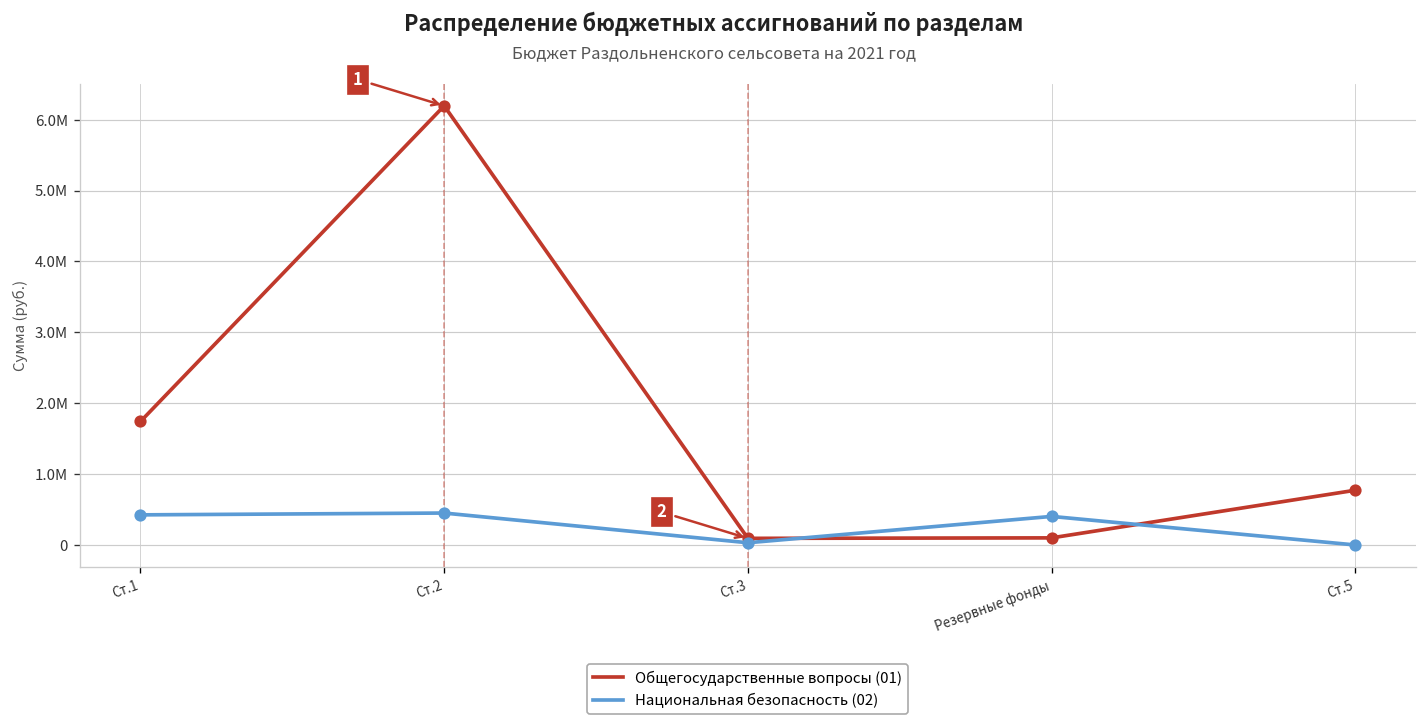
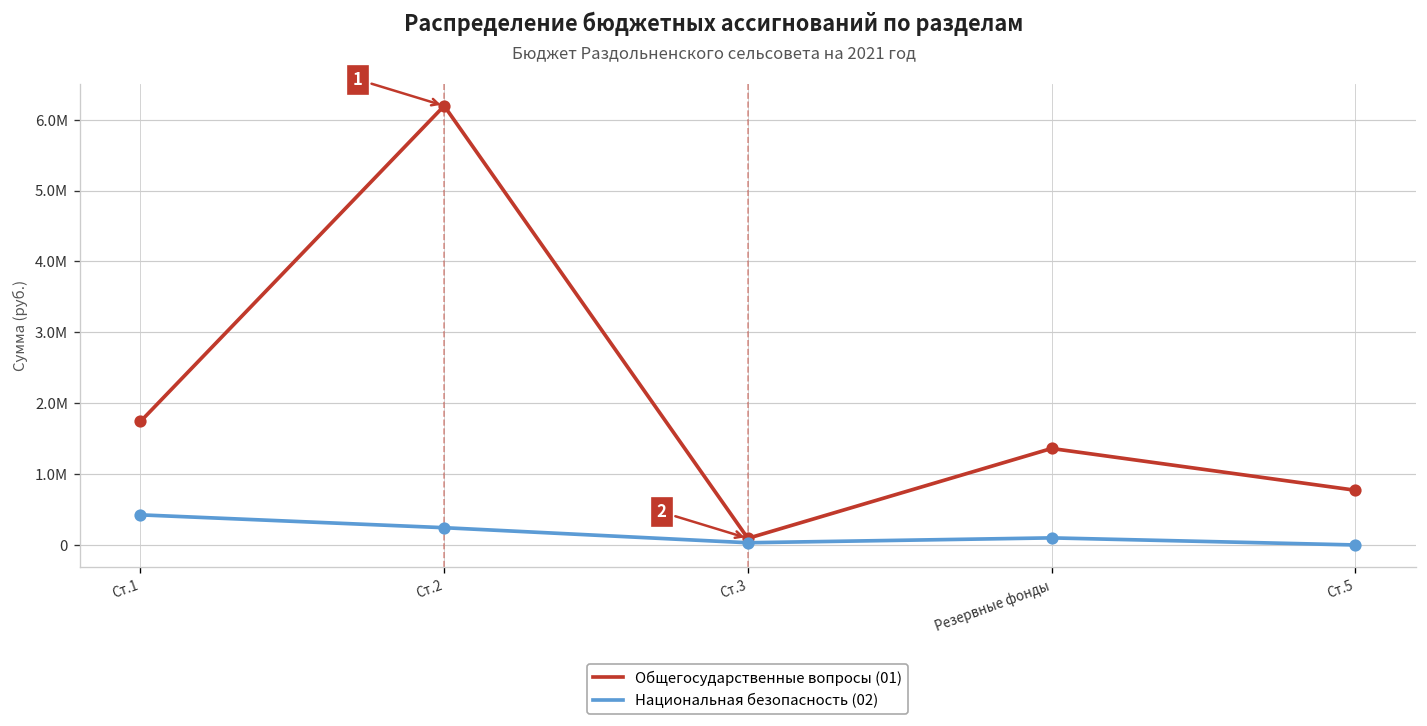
  {
    "Общегосударственные вопросы (01)": {
      "Ст.1": 1700000,
      "Ст.2": 6200000,
      "Ст.3": 100000,
-     "Резервные фонды": 100000,
+     "Резервные фонды": 1400000,
      "Ст.5": 800000
    },
    "Национальная безопасность (02)": {
      "Ст.1": 400000,
-     "Ст.2": 500000,
+     "Ст.2": 200000,
      "Ст.3": 0,
-     "Резервные фонды": 400000,
+     "Резервные фонды": 100000,
      "Ст.5": 0
    }
  }
